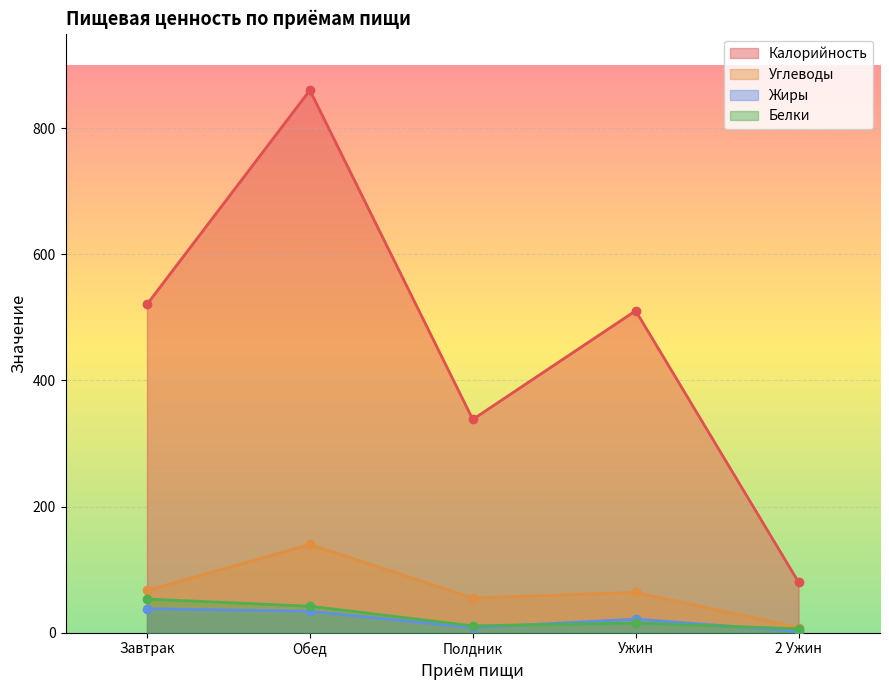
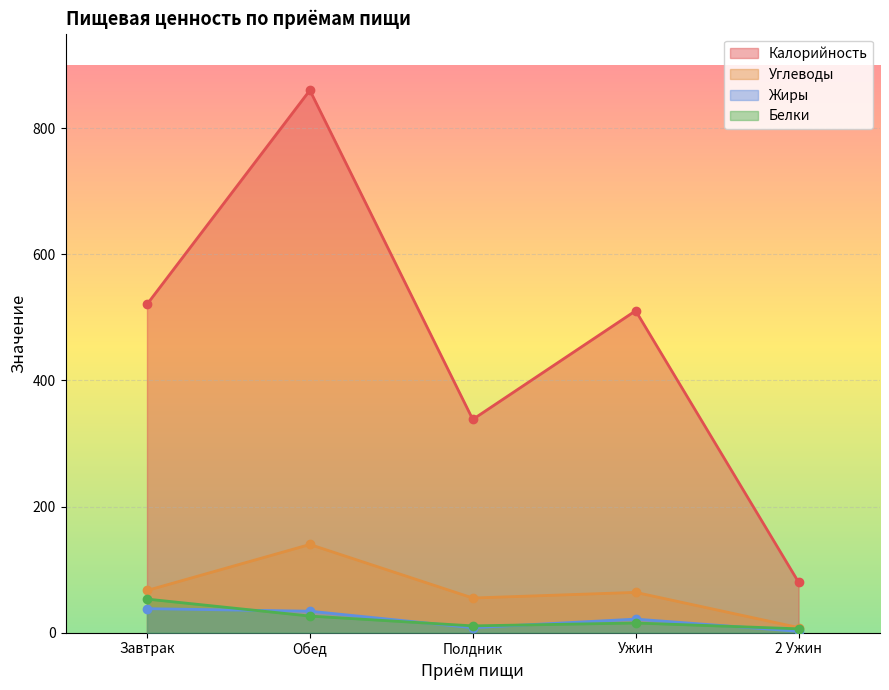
  {
    "Жиры": {
      "Завтрак": 40,
      "Обед": 30,
      "Ужин": 20,
      "2 Ужин": 0
    },
    "Белки": {
      "Завтрак": 50,
-     "Обед": 40,
+     "Обед": 30,
      "Ужин": 20
    }
  }
